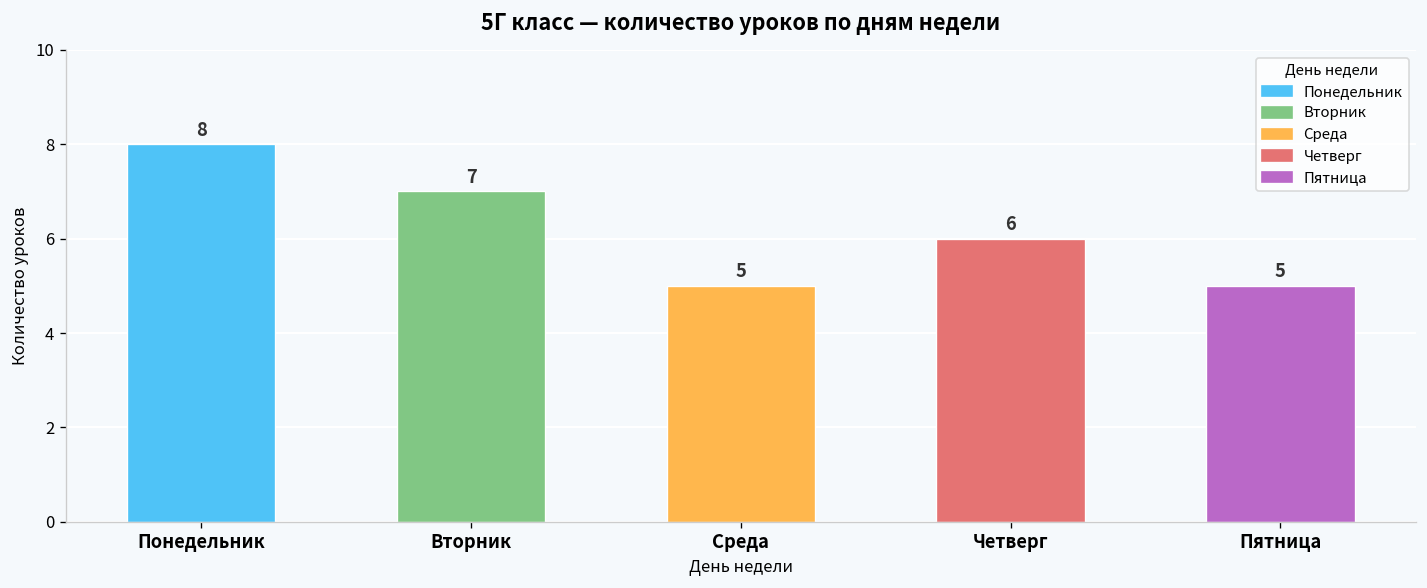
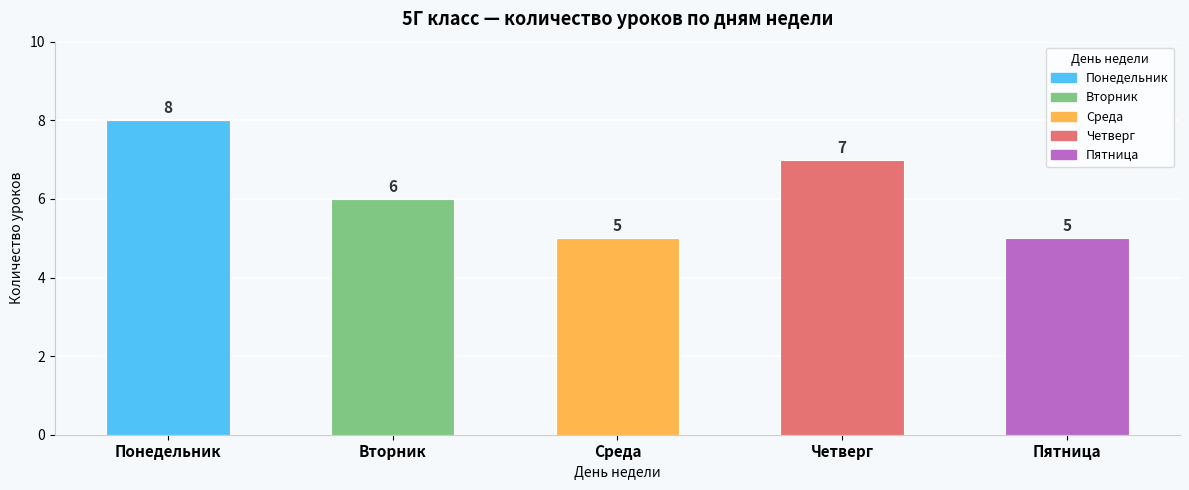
  {
    "Понедельник": 8,
-   "Вторник": 7,
+   "Вторник": 6,
    "Среда": 5,
-   "Четверг": 6,
+   "Четверг": 7,
    "Пятница": 5
  }
